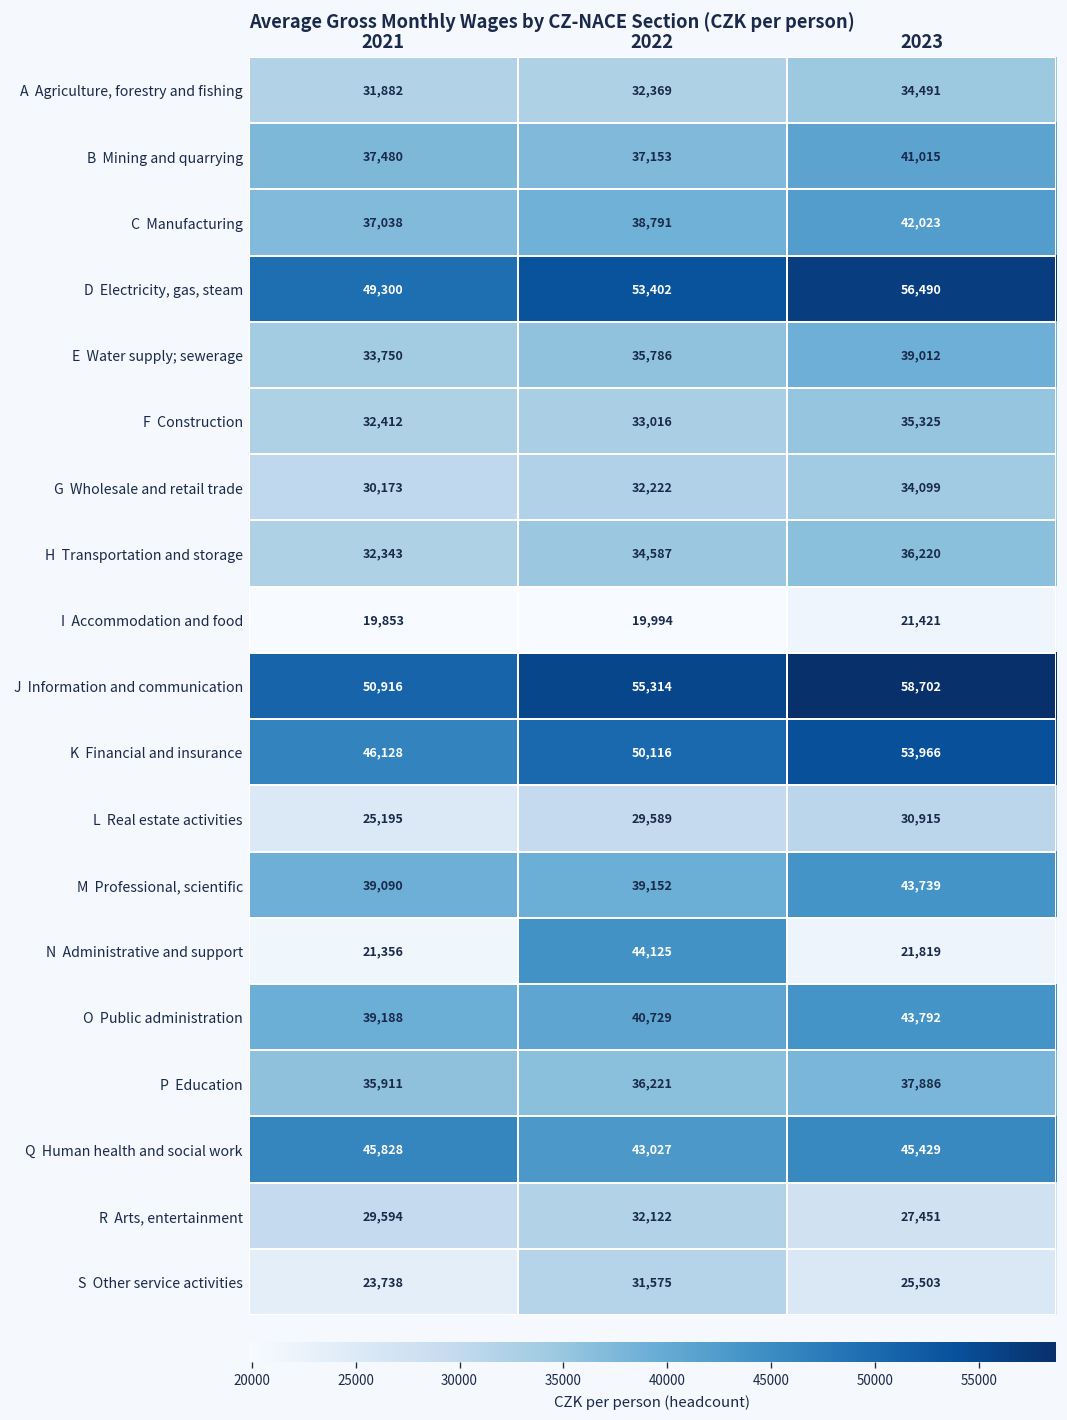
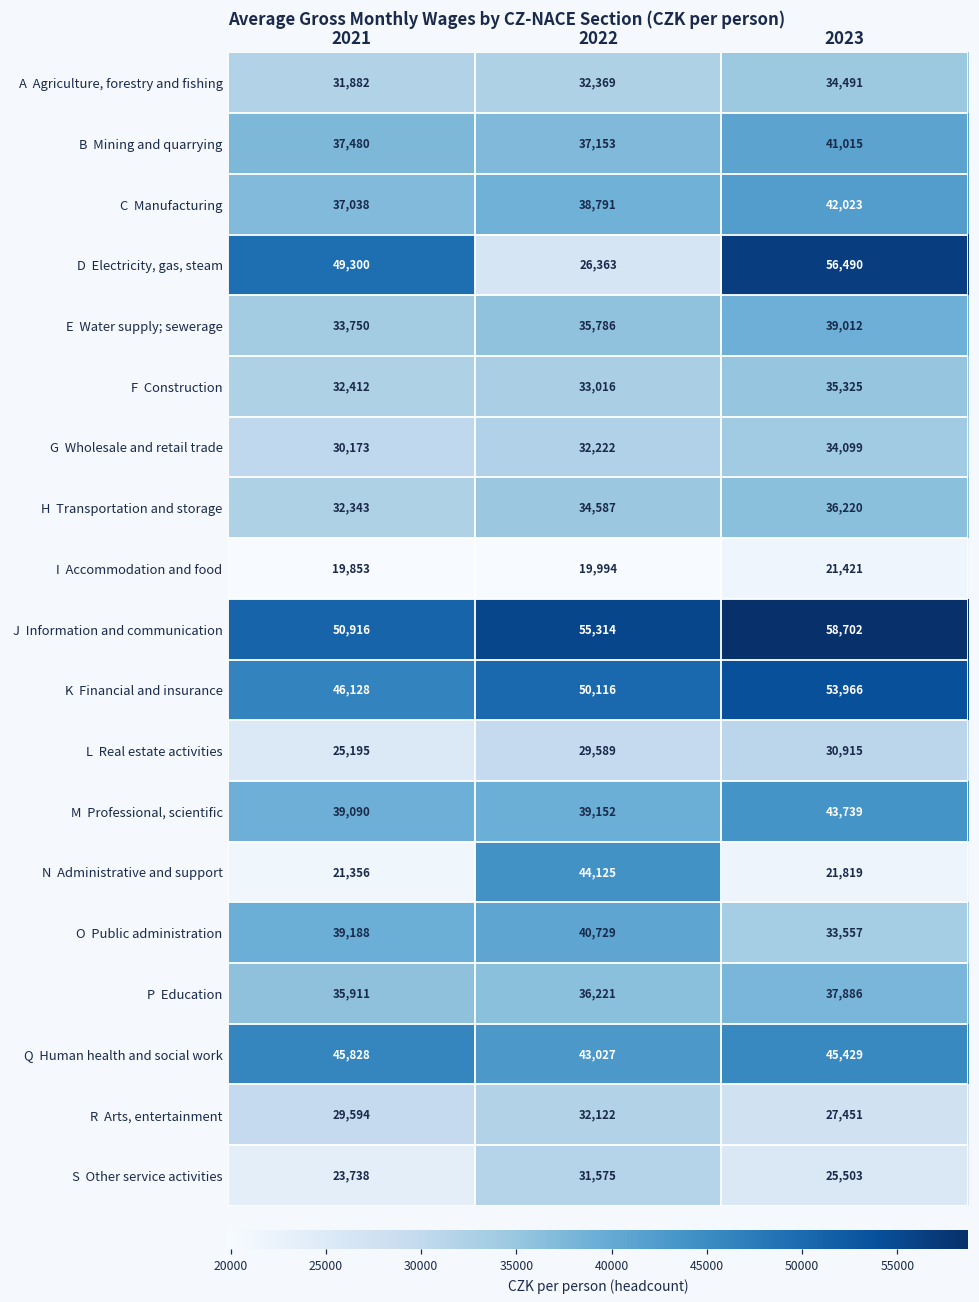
  {
    "A Agriculture, forestry and fishing": {
      "2021": "31,882",
      "2022": "32,369",
      "2023": "34,491"
    },
    "B Mining and quarrying": {
      "2021": "37,480",
      "2022": "37,153",
      "2023": "41,015"
    },
    "C Manufacturing": {
      "2021": "37,038",
      "2022": "38,791",
      "2023": "42,023"
    },
    "D Electricity, gas, steam": {
      "2021": "49,300",
-     "2022": "53,402",
+     "2022": "26,363",
      "2023": "56,490"
    },
    "E Water supply; sewerage": {
      "2021": "33,750",
      "2022": "35,786",
      "2023": "39,012"
    },
    "F Construction": {
      "2021": "32,412",
      "2022": "33,016",
      "2023": "35,325"
    },
    "G Wholesale and retail trade": {
      "2021": "30,173",
      "2022": "32,222",
      "2023": "34,099"
    },
    "H Transportation and storage": {
      "2021": "32,343",
      "2022": "34,587",
      "2023": "36,220"
    },
    "I Accommodation and food": {
      "2021": "19,853",
      "2022": "19,994",
      "2023": "21,421"
    },
    "J Information and communication": {
      "2021": "50,916",
      "2022": "55,314",
      "2023": "58,702"
    },
    "K Financial and insurance": {
      "2021": "46,128",
      "2022": "50,116",
      "2023": "53,966"
    },
    "L Real estate activities": {
      "2021": "25,195",
      "2022": "29,589",
      "2023": "30,915"
    },
    "M Professional, scientific": {
      "2021": "39,090",
      "2022": "39,152",
      "2023": "43,739"
    },
    "N Administrative and support": {
      "2021": "21,356",
      "2022": "44,125",
      "2023": "21,819"
    },
    "O Public administration": {
      "2021": "39,188",
      "2022": "40,729",
-     "2023": "43,792"
+     "2023": "33,557"
    },
    "P Education": {
      "2021": "35,911",
      "2022": "36,221",
      "2023": "37,886"
    },
    "Q Human health and social work": {
      "2021": "45,828",
      "2022": "43,027",
      "2023": "45,429"
    },
    "R Arts, entertainment": {
      "2021": "29,594",
      "2022": "32,122",
      "2023": "27,451"
    },
    "S Other service activities": {
      "2021": "23,738",
      "2022": "31,575",
      "2023": "25,503"
    }
  }
